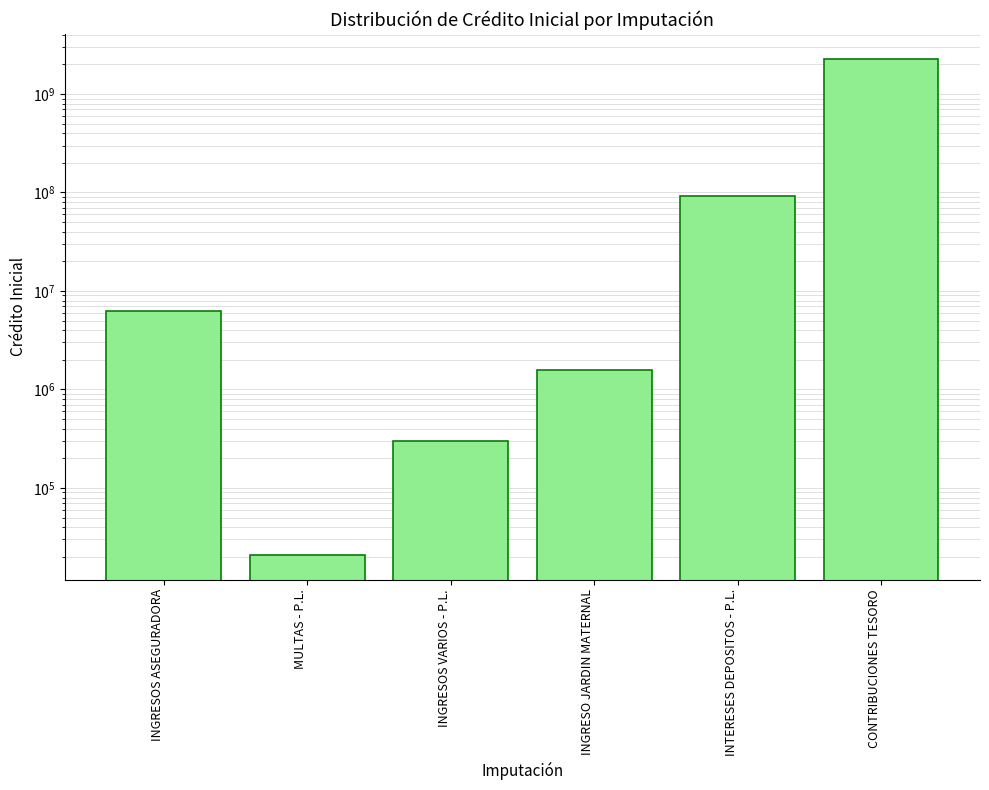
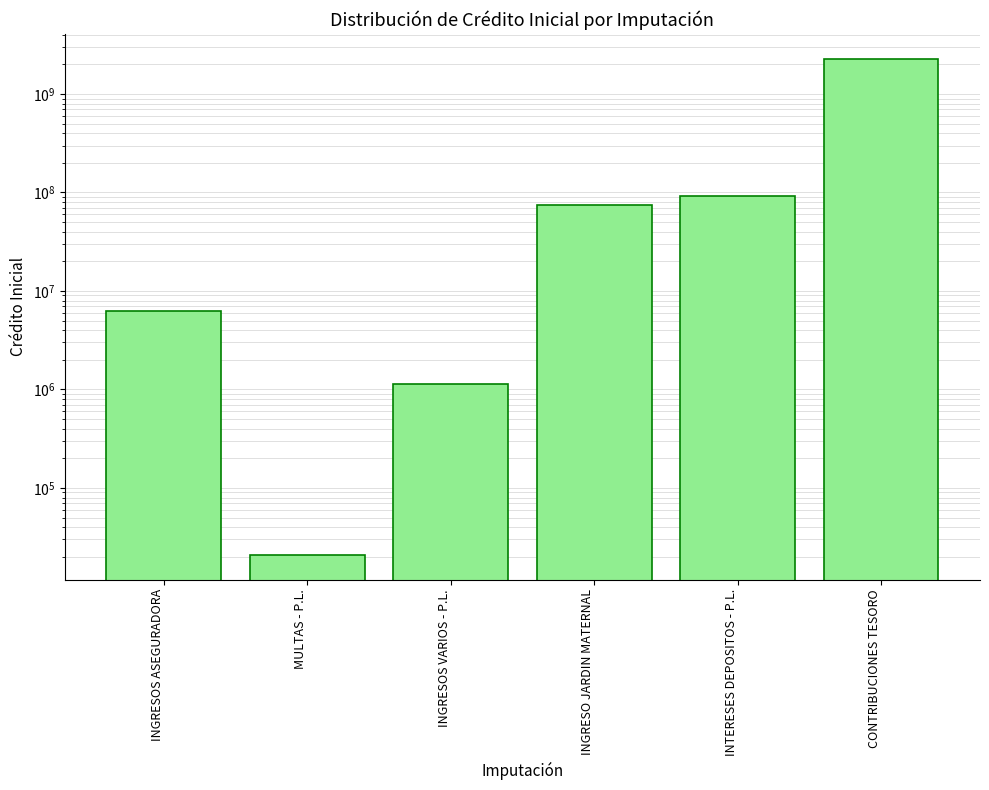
  {
    "INGRESOS ASEGURADORA": 6000000,
    "MULTAS - P.L.": 21000,
-   "INGRESOS VARIOS - P.L.": 300000,
-   "INGRESO JARDIN MATERNAL": 1600000,
+   "INGRESOS VARIOS - P.L.": 1100000,
+   "INGRESO JARDIN MATERNAL": 70000000,
    "INTERESES DEPOSITOS - P.L.": 90000000,
    "CONTRIBUCIONES TESORO": 2300000000
  }
